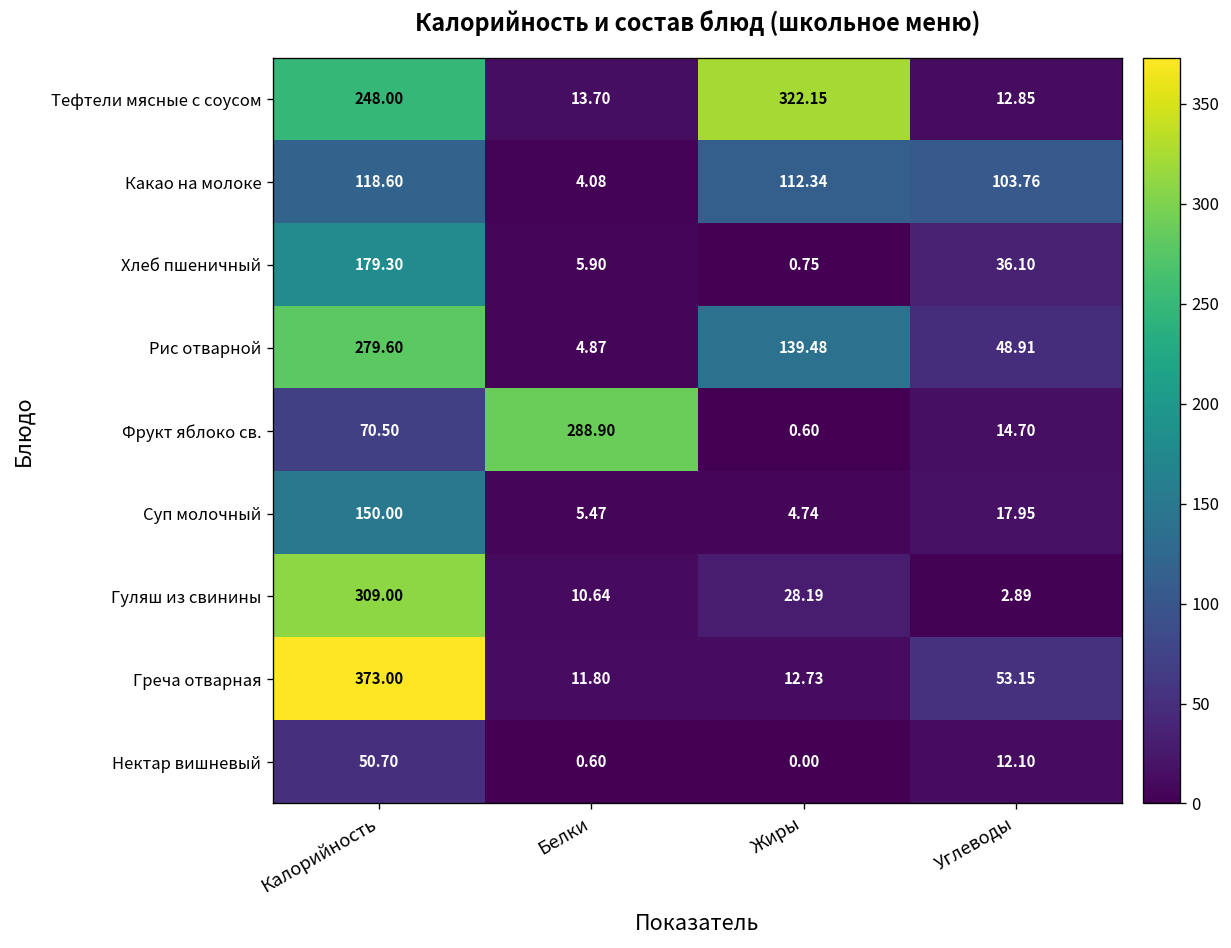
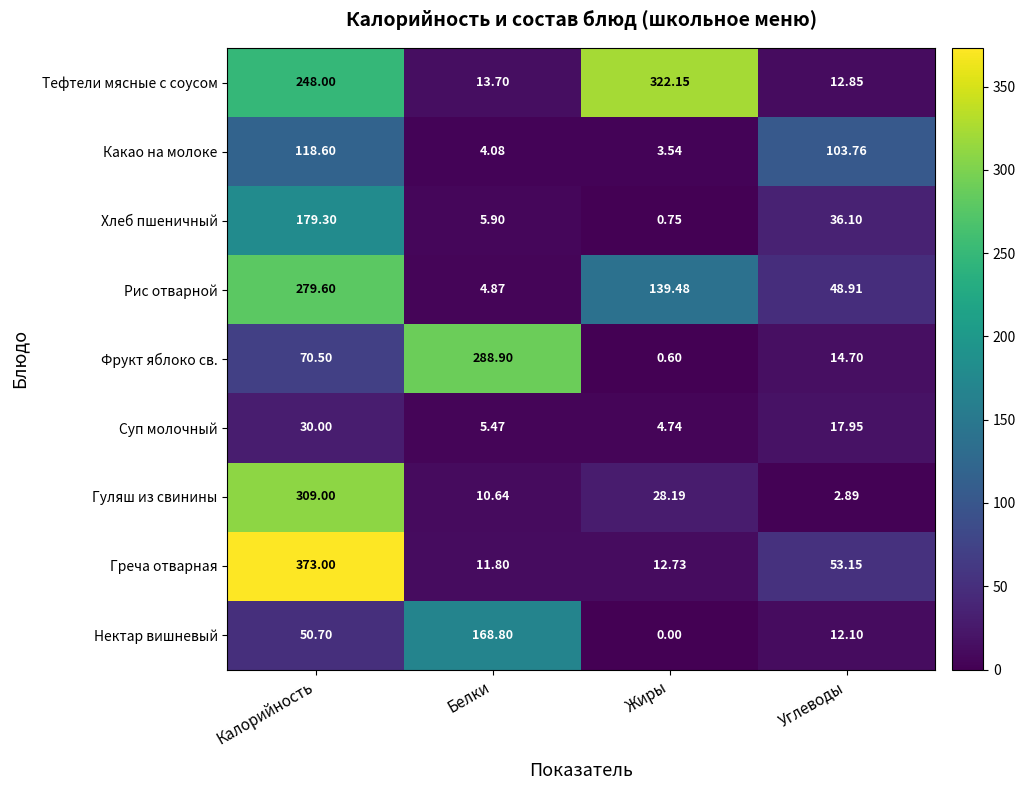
  {
    "Тефтели мясные с соусом": {
      "Калорийность": 248.00,
      "Белки": 13.70,
      "Жиры": 322.15,
      "Углеводы": 12.85
    },
    "Какао на молоке": {
      "Калорийность": 118.60,
      "Белки": 4.08,
-     "Жиры": 112.34,
+     "Жиры": 3.54,
      "Углеводы": 103.76
    },
    "Хлеб пшеничный": {
      "Калорийность": 179.30,
      "Белки": 5.90,
      "Жиры": 0.75,
      "Углеводы": 36.10
    },
    "Рис отварной": {
      "Калорийность": 279.60,
      "Белки": 4.87,
      "Жиры": 139.48,
      "Углеводы": 48.91
    },
    "Фрукт яблоко св.": {
      "Калорийность": 70.50,
      "Белки": 288.90,
      "Жиры": 0.60,
      "Углеводы": 14.70
    },
    "Суп молочный": {
-     "Калорийность": 150.00,
+     "Калорийность": 30.00,
      "Белки": 5.47,
      "Жиры": 4.74,
      "Углеводы": 17.95
    },
    "Гуляш из свинины": {
      "Калорийность": 309.00,
      "Белки": 10.64,
      "Жиры": 28.19,
      "Углеводы": 2.89
    },
    "Греча отварная": {
      "Калорийность": 373.00,
      "Белки": 11.80,
      "Жиры": 12.73,
      "Углеводы": 53.15
    },
    "Нектар вишневый": {
      "Калорийность": 50.70,
-     "Белки": 0.60,
+     "Белки": 168.80,
      "Жиры": 0.00,
      "Углеводы": 12.10
    }
  }
